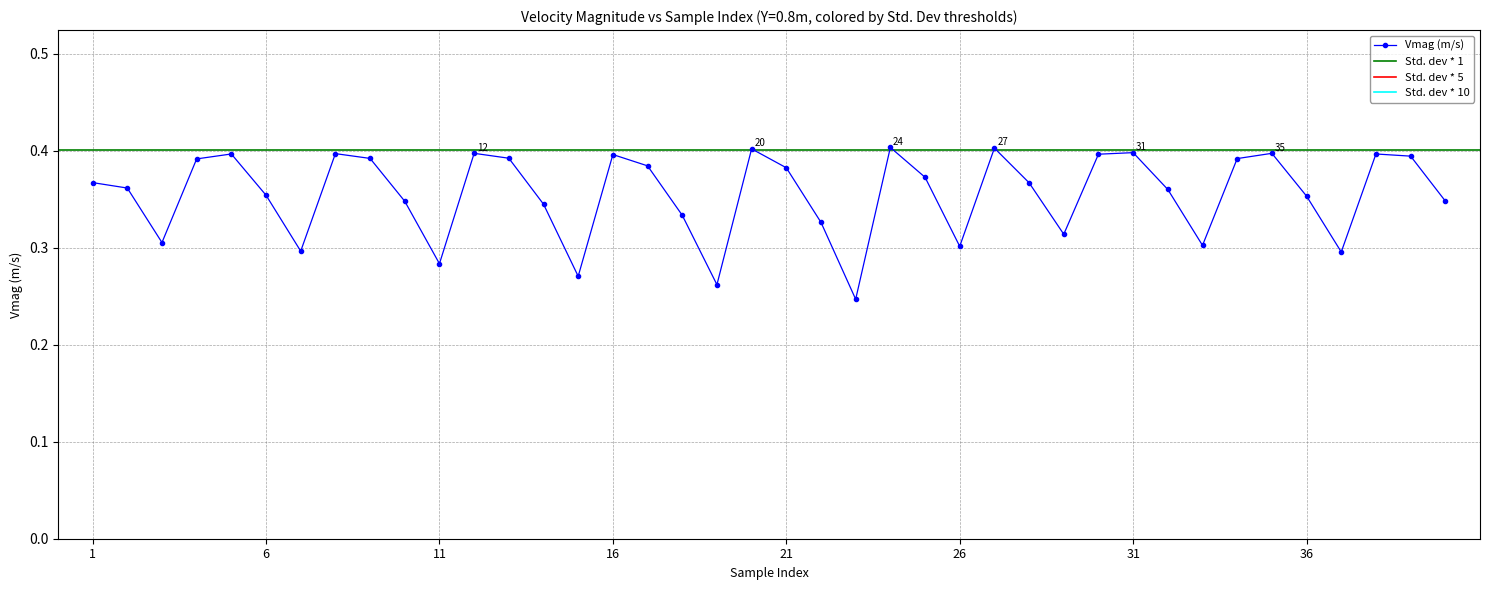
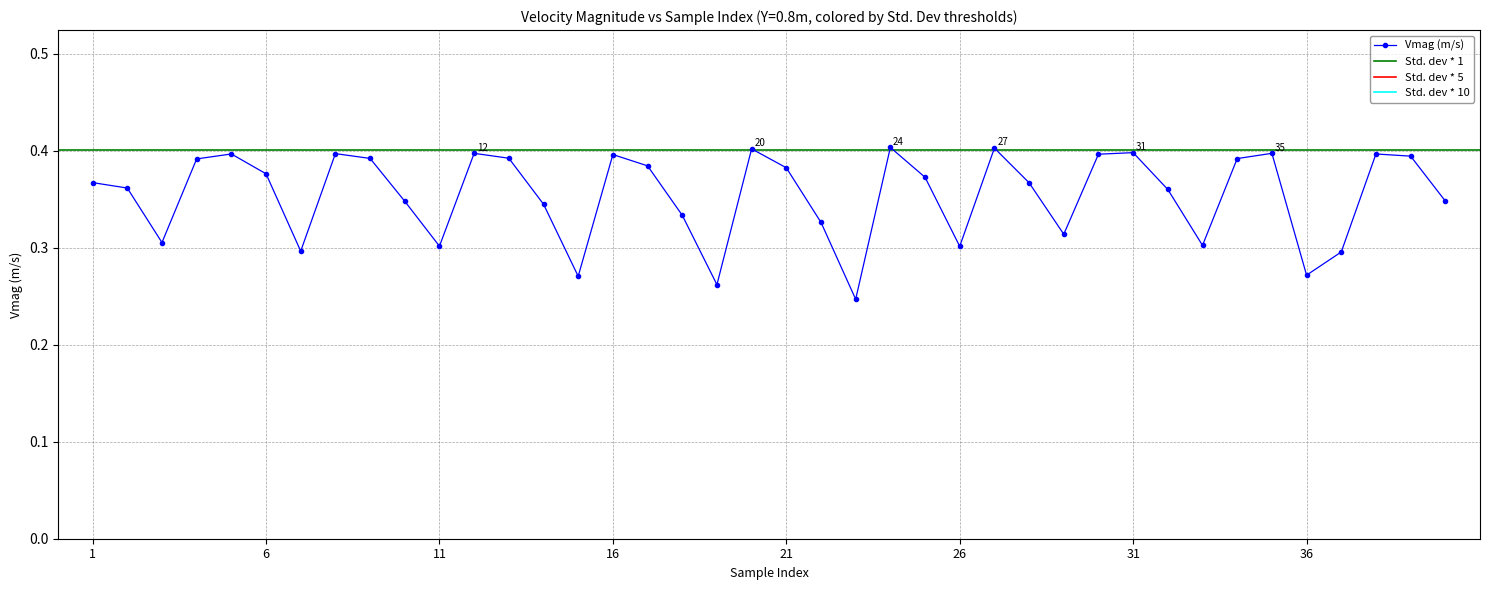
  {
    "1": 0.37,
-   "6": 0.35,
-   "11": 0.28,
+   "6": 0.38,
+   "11": 0.30,
    "16": 0.40,
    "21": 0.38,
    "26": 0.30,
-   "36": 0.35
+   "36": 0.27
  }
